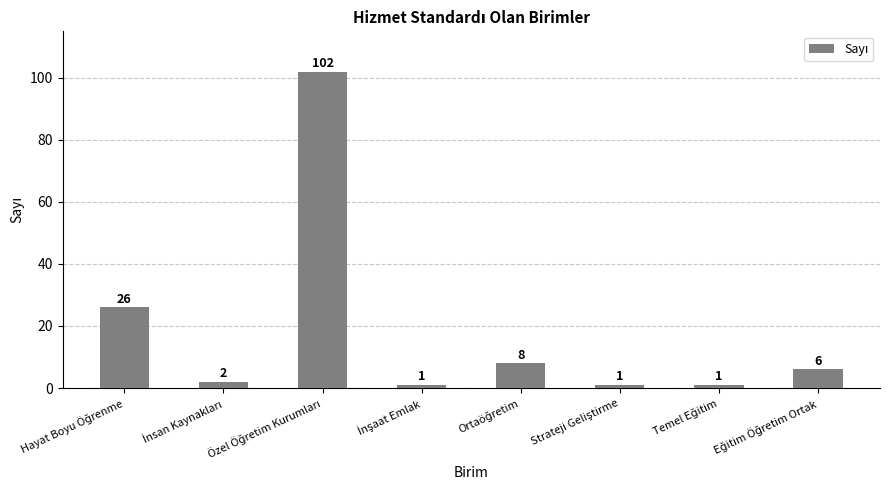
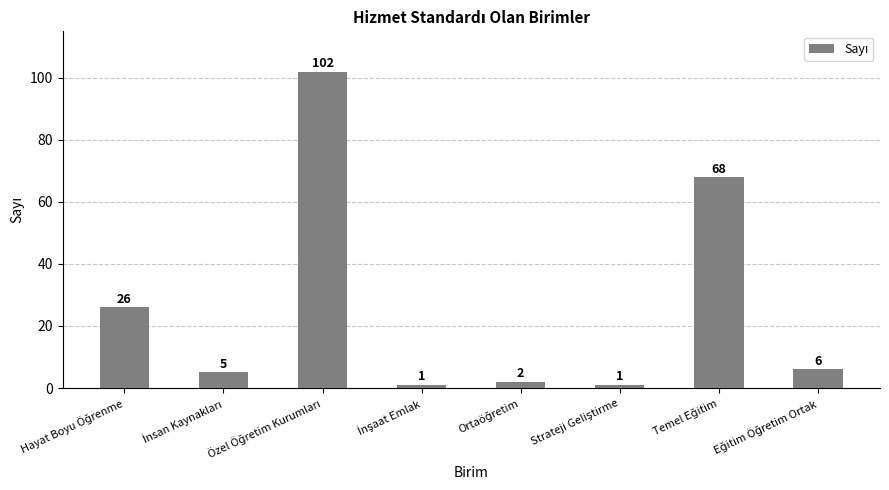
  {
    "Hayat Boyu Öğrenme": 26,
-   "İnsan Kaynakları": 2,
+   "İnsan Kaynakları": 5,
    "Özel Öğretim Kurumları": 102,
    "İnşaat Emlak": 1,
-   "Ortaöğretim": 8,
+   "Ortaöğretim": 2,
    "Strateji Geliştirme": 1,
-   "Temel Eğitim": 1,
+   "Temel Eğitim": 68,
    "Eğitim Öğretim Ortak": 6
  }
